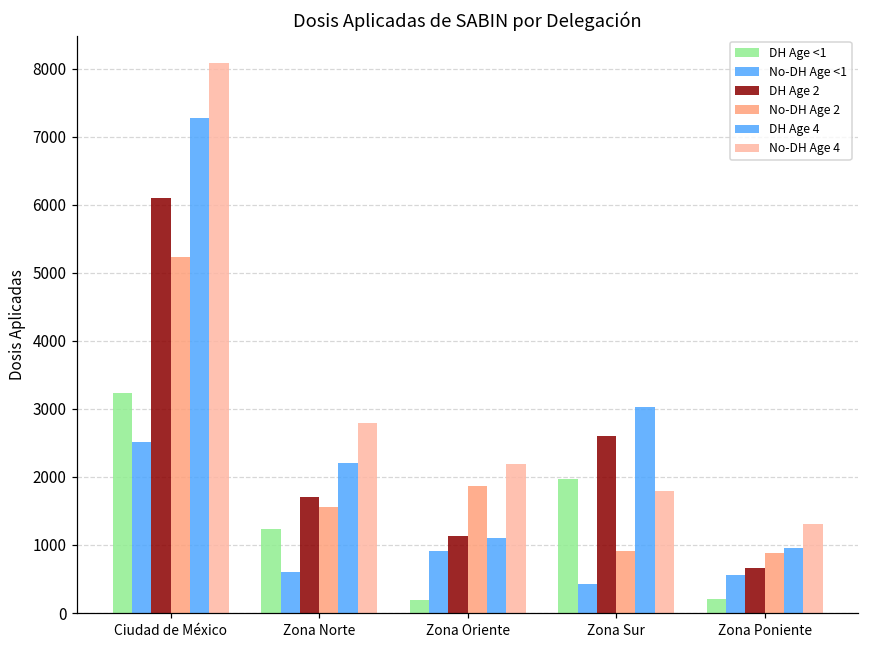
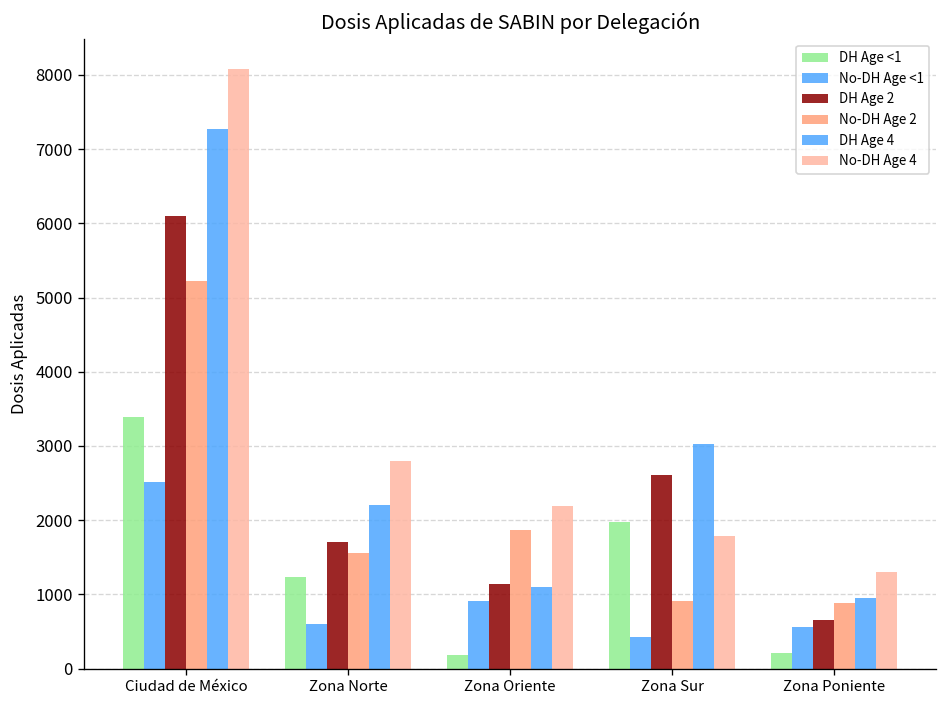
  {
    "DH Age <1": {
-     "Ciudad de México": 3200,
+     "Ciudad de México": 3400,
      "Zona Norte": 1200,
      "Zona Oriente": 200,
      "Zona Sur": 2000,
      "Zona Poniente": 200
    },
    "DH Age 2": {
      "Ciudad de México": 6100,
      "Zona Norte": 1700,
      "Zona Oriente": 1100,
      "Zona Sur": 2600,
      "Zona Poniente": 700
    }
  }
